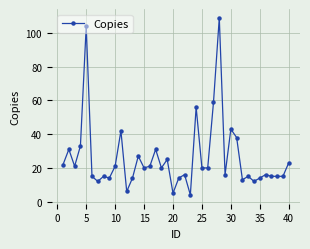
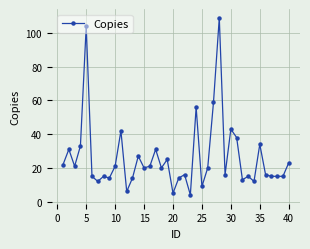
  {
    "10": 21,
    "15": 20,
    "20": 5,
-   "25": 20,
+   "25": 9,
    "30": 43,
-   "35": 14,
+   "35": 34,
    "40": 23
  }
